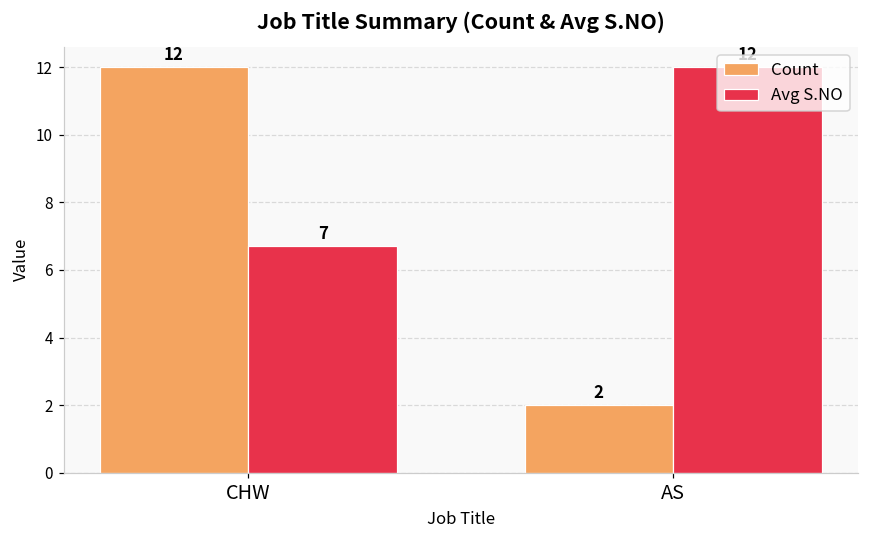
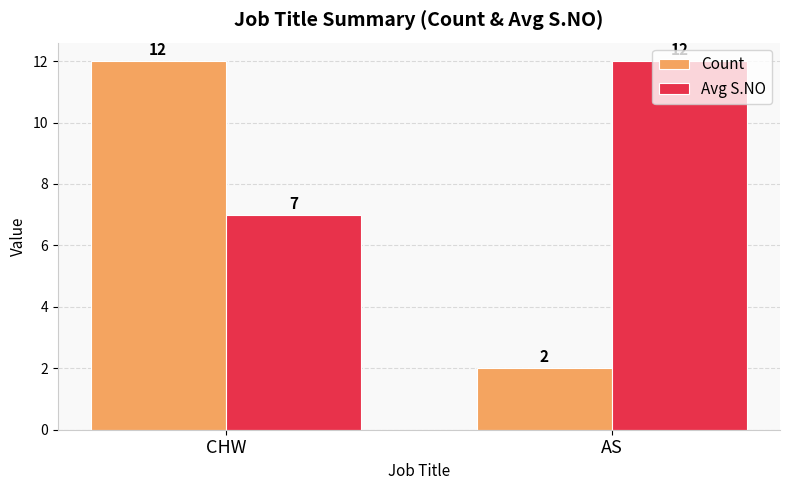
  {
    "Count": {
      "CHW": 12,
      "AS": 2
    },
    "Avg S.NO": {
-     "CHW": 6.7
+     "CHW": 7.0
    }
  }
